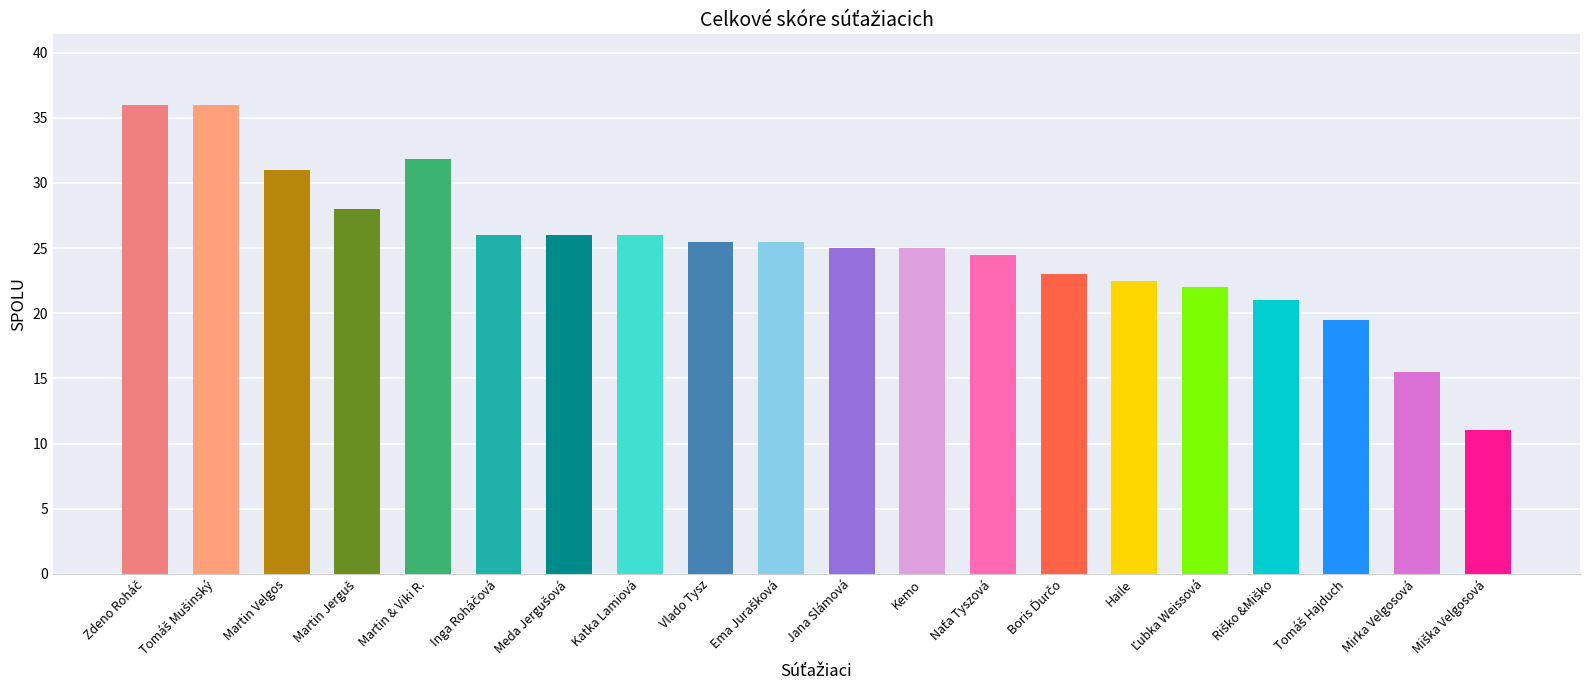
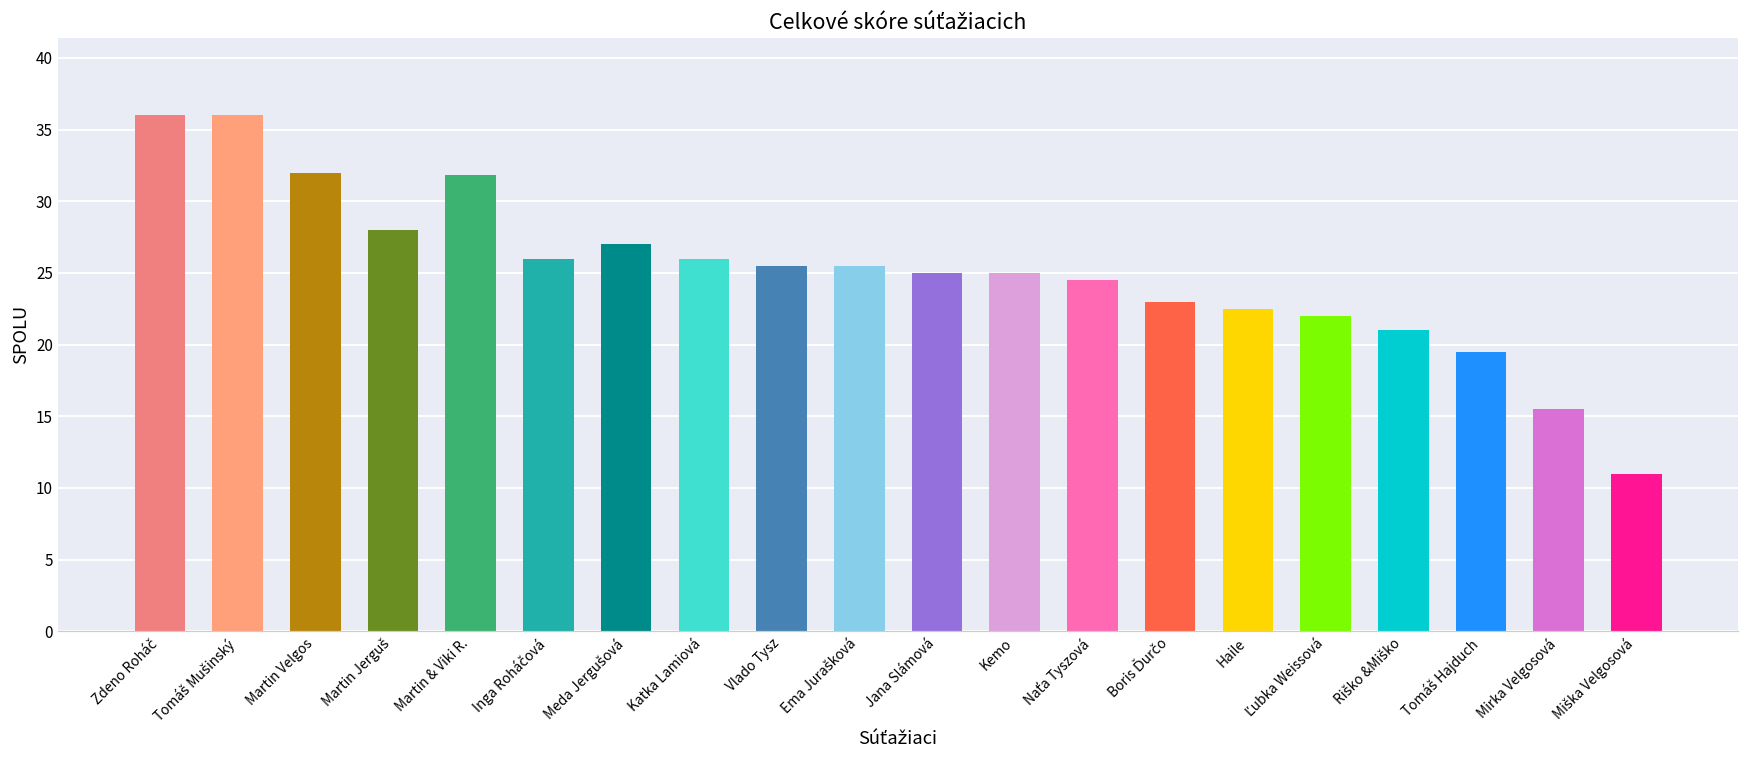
  {
    "Zdeno Roháč": 36,
    "Tomáš Mušinský": 36,
-   "Martin Velgos": 31,
+   "Martin Velgos": 32,
    "Martin Jerguš": 28,
    "Martin & Viki R.": 31.8,
    "Inga Roháčová": 26,
-   "Meda Jergušová": 26,
+   "Meda Jergušová": 27,
    "Katka Lamiová": 26,
    "Vlado Tysz": 25.5,
    "Ema Jurašková": 25.5,
    "Jana Slámová": 25,
    "Kemo": 25,
    "Naťa Tyszová": 24.5,
    "Boris Ďurčo": 23,
    "Haile": 22.5,
    "Ľubka Weissová": 22,
    "Riško &Miško": 21,
    "Tomáš Hajduch": 19.5,
    "Mirka Velgosová": 15.5,
    "Miška Velgosová": 11
  }
